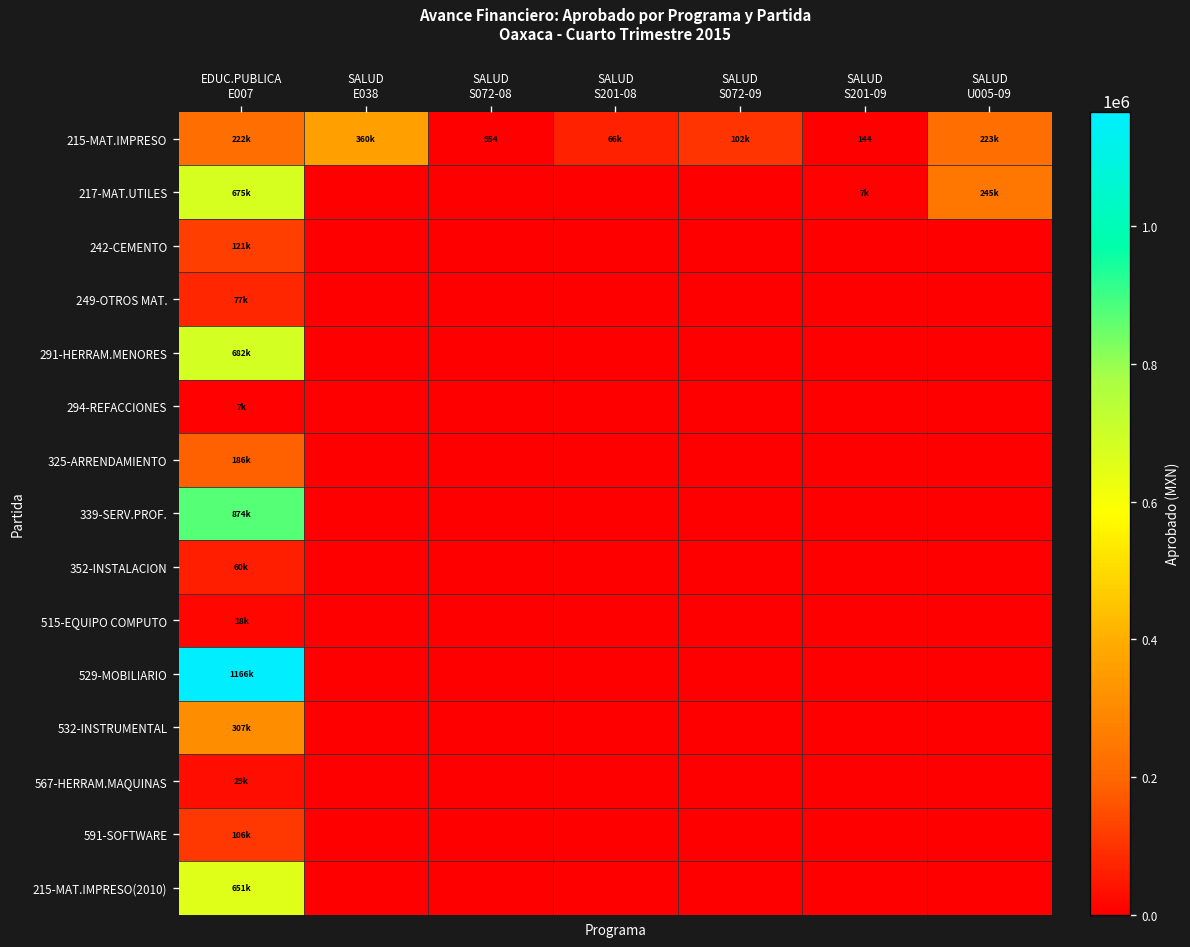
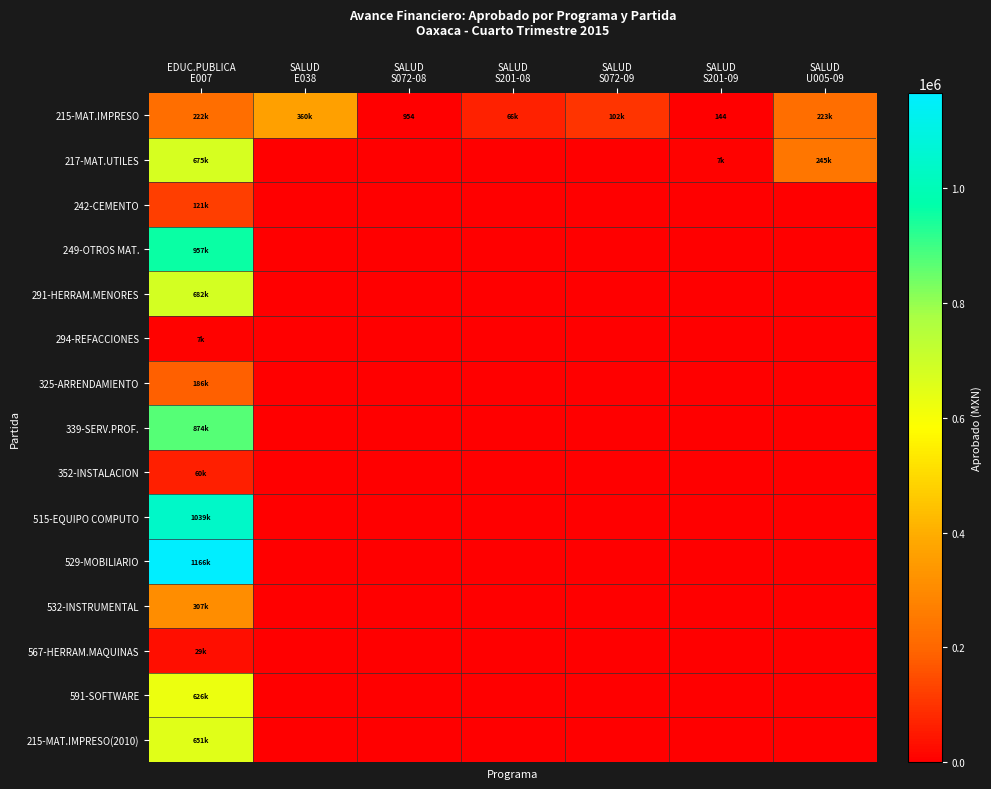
  {
    "215-MAT.IMPRESO": {
      "EDUC.PUBLICA E007": "222k",
      "SALUD E038": "360k",
      "SALUD S072-08": "954",
      "SALUD S201-08": "66k",
      "SALUD S072-09": "102k",
      "SALUD S201-09": "144",
      "SALUD U005-09": "223k"
    },
    "217-MAT.UTILES": {
      "EDUC.PUBLICA E007": "675k",
      "SALUD S201-09": "7k",
      "SALUD U005-09": "245k"
    },
    "242-CEMENTO": {
      "EDUC.PUBLICA E007": "121k"
    },
    "249-OTROS MAT.": {
-     "EDUC.PUBLICA E007": "77k"
+     "EDUC.PUBLICA E007": "957k"
    },
    "291-HERRAM.MENORES": {
      "EDUC.PUBLICA E007": "682k"
    },
    "294-REFACCIONES": {
      "EDUC.PUBLICA E007": "7k"
    },
    "325-ARRENDAMIENTO": {
      "EDUC.PUBLICA E007": "186k"
    },
    "339-SERV.PROF.": {
      "EDUC.PUBLICA E007": "874k"
    },
    "352-INSTALACION": {
      "EDUC.PUBLICA E007": "60k"
    },
    "515-EQUIPO COMPUTO": {
-     "EDUC.PUBLICA E007": "18k"
+     "EDUC.PUBLICA E007": "1039k"
    },
    "529-MOBILIARIO": {
      "EDUC.PUBLICA E007": "1166k"
    },
    "532-INSTRUMENTAL": {
      "EDUC.PUBLICA E007": "307k"
    },
    "567-HERRAM.MAQUINAS": {
      "EDUC.PUBLICA E007": "29k"
    },
    "591-SOFTWARE": {
-     "EDUC.PUBLICA E007": "106k"
+     "EDUC.PUBLICA E007": "626k"
    },
    "215-MAT.IMPRESO(2010)": {
      "EDUC.PUBLICA E007": "651k"
    }
  }
